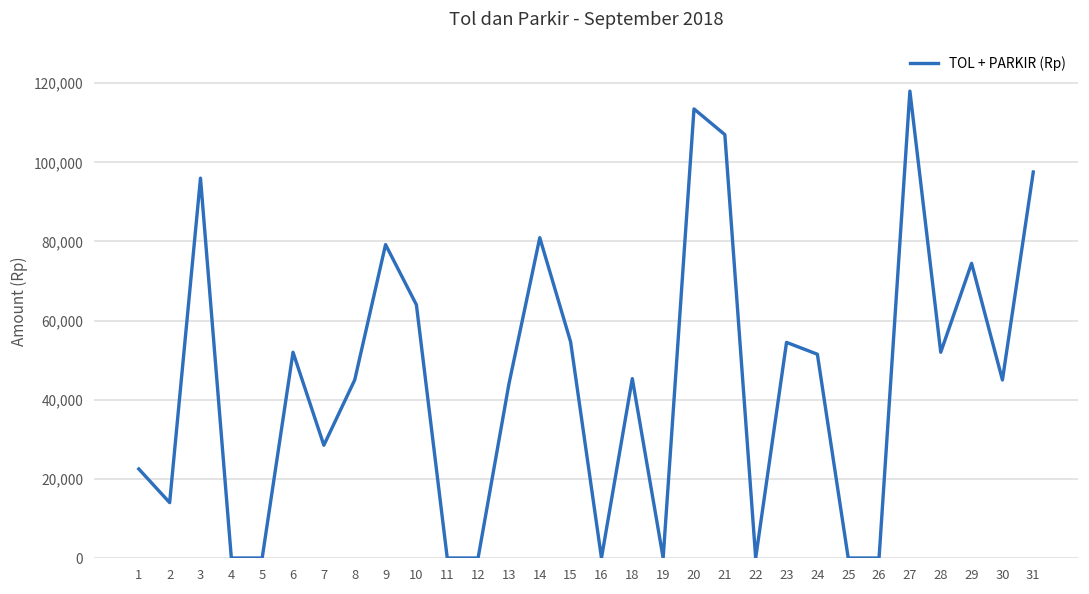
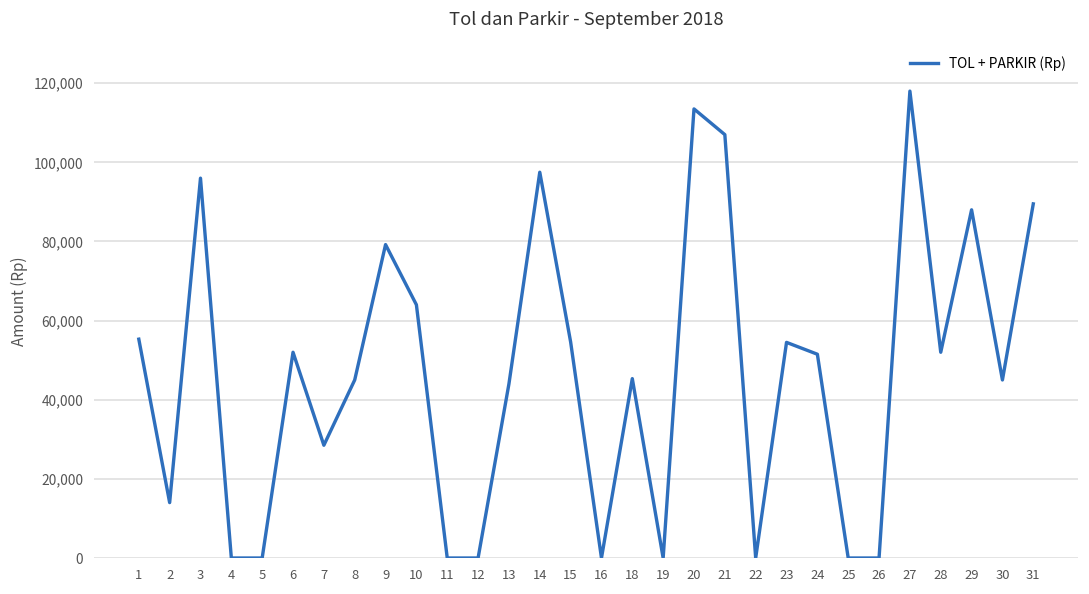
  {
-   "1": "23,000",
+   "1": "55,000",
    "2": "14,000",
    "3": "96,000",
    "4": "0",
    "5": "0",
    "6": "52,000",
    "7": "29,000",
    "8": "45,000",
    "9": "79,000",
    "10": "64,000",
    "11": "0",
    "12": "0",
    "13": "44,000",
-   "14": "81,000",
+   "14": "98,000",
    "15": "55,000",
    "16": "0",
    "18": "45,000",
    "19": "0",
    "20": "114,000",
    "21": "107,000",
    "22": "0",
    "23": "54,000",
    "24": "52,000",
    "25": "0",
    "26": "0",
    "27": "118,000",
    "28": "52,000",
-   "29": "74,000",
+   "29": "88,000",
    "30": "45,000",
-   "31": "98,000"
+   "31": "90,000"
  }
